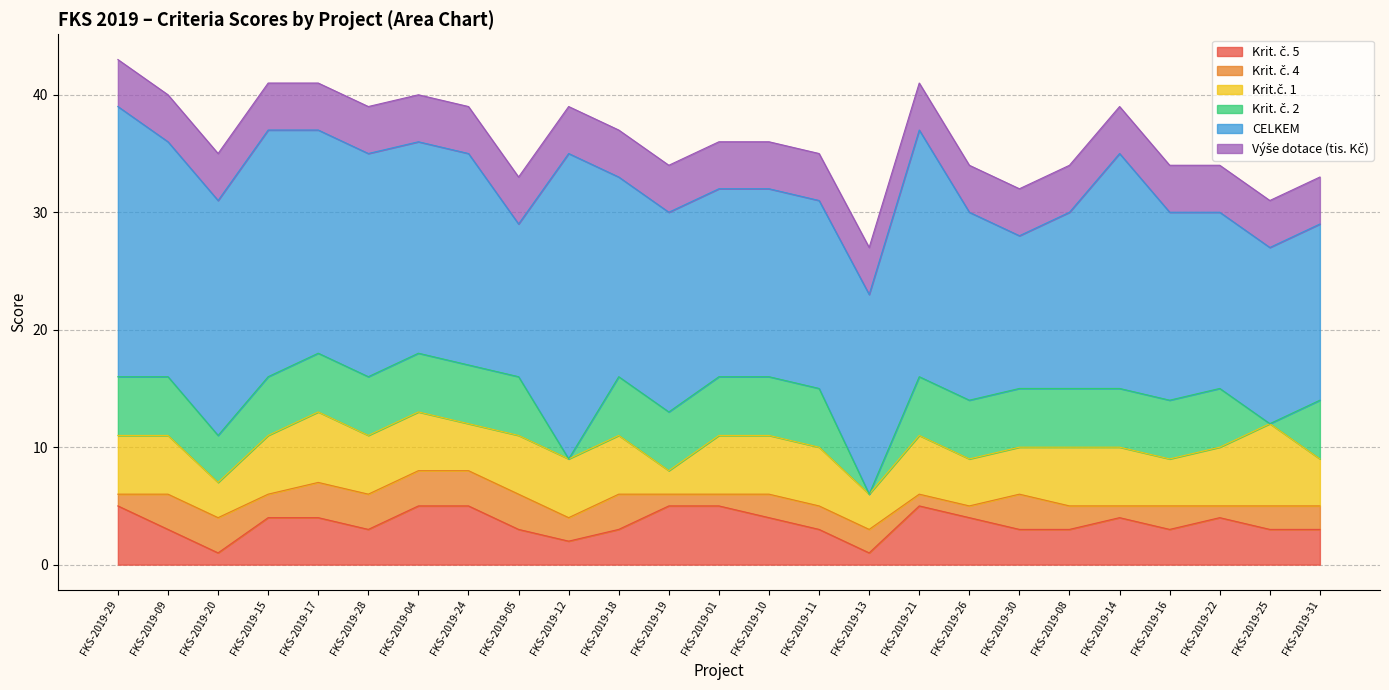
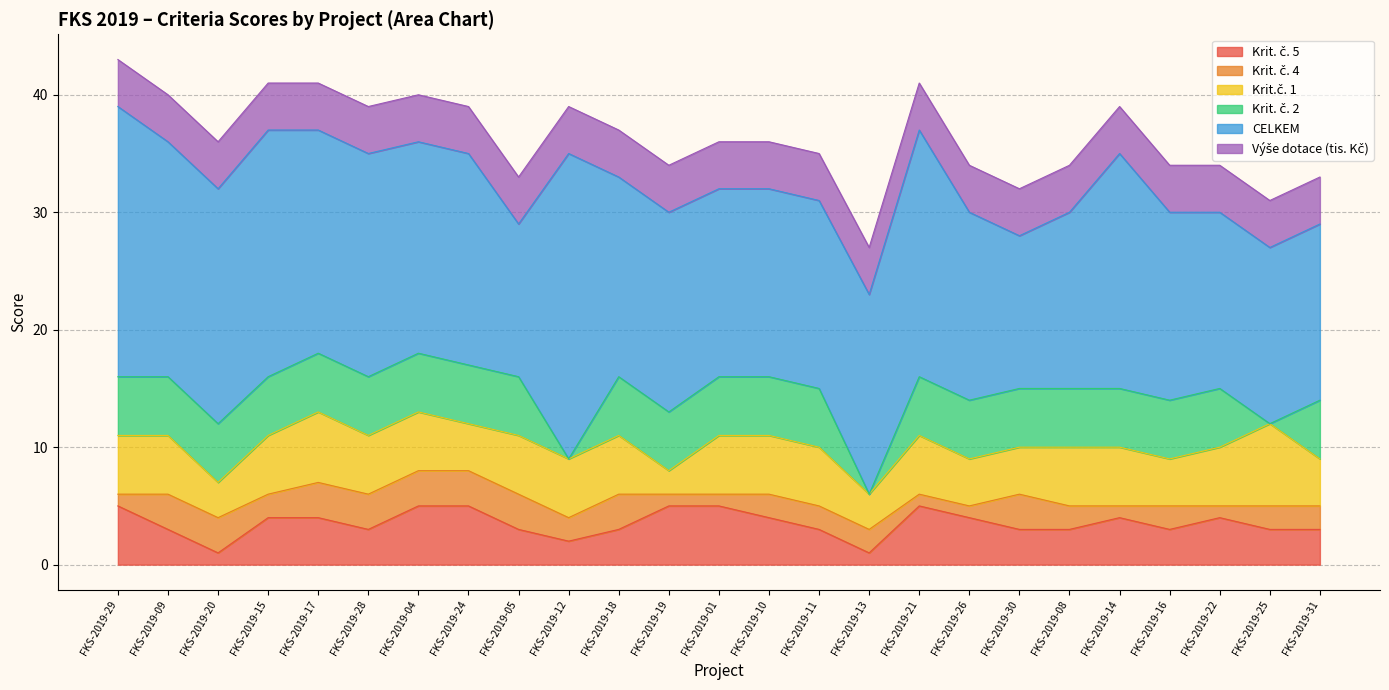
  {
    "Krit.č. 1": {
      "FKS-2019-29": 5,
      "FKS-2019-09": 5,
      "FKS-2019-20": 3,
      "FKS-2019-15": 5,
      "FKS-2019-17": 6,
      "FKS-2019-28": 5,
      "FKS-2019-04": 5,
      "FKS-2019-24": 4,
      "FKS-2019-05": 5,
      "FKS-2019-18": 5,
      "FKS-2019-19": 2,
      "FKS-2019-01": 5,
      "FKS-2019-10": 5,
      "FKS-2019-11": 5,
      "FKS-2019-21": 5,
      "FKS-2019-26": 4,
      "FKS-2019-30": 4,
      "FKS-2019-08": 5,
      "FKS-2019-14": 5,
      "FKS-2019-16": 4,
      "FKS-2019-22": 5,
      "FKS-2019-31": 4
    },
    "Krit. č. 2": {
      "FKS-2019-29": 5,
      "FKS-2019-09": 5,
-     "FKS-2019-20": 4,
+     "FKS-2019-20": 5,
      "FKS-2019-15": 5,
      "FKS-2019-17": 5,
      "FKS-2019-28": 5,
      "FKS-2019-04": 5,
      "FKS-2019-24": 5,
      "FKS-2019-05": 5,
      "FKS-2019-18": 5,
      "FKS-2019-19": 5,
      "FKS-2019-01": 5,
      "FKS-2019-10": 5,
      "FKS-2019-11": 5,
      "FKS-2019-21": 5,
      "FKS-2019-26": 5,
      "FKS-2019-30": 5,
      "FKS-2019-08": 5,
      "FKS-2019-14": 5,
      "FKS-2019-16": 5,
      "FKS-2019-22": 5,
      "FKS-2019-31": 5
    },
    "CELKEM": {
      "FKS-2019-29": 23,
      "FKS-2019-09": 20,
      "FKS-2019-20": 20,
      "FKS-2019-15": 21,
      "FKS-2019-17": 19,
      "FKS-2019-28": 19,
      "FKS-2019-04": 18,
      "FKS-2019-24": 18,
      "FKS-2019-05": 13,
      "FKS-2019-12": 26,
      "FKS-2019-18": 17,
      "FKS-2019-19": 17,
      "FKS-2019-01": 16,
      "FKS-2019-10": 16,
      "FKS-2019-11": 16,
      "FKS-2019-13": 17,
      "FKS-2019-21": 21,
      "FKS-2019-26": 16,
      "FKS-2019-30": 13,
      "FKS-2019-08": 15,
      "FKS-2019-14": 20,
      "FKS-2019-16": 16,
      "FKS-2019-22": 15,
      "FKS-2019-25": 15,
      "FKS-2019-31": 15
    },
    "Výše dotace (tis. Kč)": {
      "FKS-2019-29": 4,
      "FKS-2019-09": 4,
      "FKS-2019-20": 4,
      "FKS-2019-15": 4,
      "FKS-2019-17": 4,
      "FKS-2019-28": 4,
      "FKS-2019-04": 4,
      "FKS-2019-24": 4,
      "FKS-2019-05": 4,
      "FKS-2019-12": 4,
      "FKS-2019-18": 4,
      "FKS-2019-19": 4,
      "FKS-2019-01": 4,
      "FKS-2019-10": 4,
      "FKS-2019-11": 4,
      "FKS-2019-13": 4,
      "FKS-2019-21": 4,
      "FKS-2019-26": 4,
      "FKS-2019-30": 4,
      "FKS-2019-08": 4,
      "FKS-2019-14": 4,
      "FKS-2019-16": 4,
      "FKS-2019-22": 4,
      "FKS-2019-25": 4,
      "FKS-2019-31": 4
    }
  }
